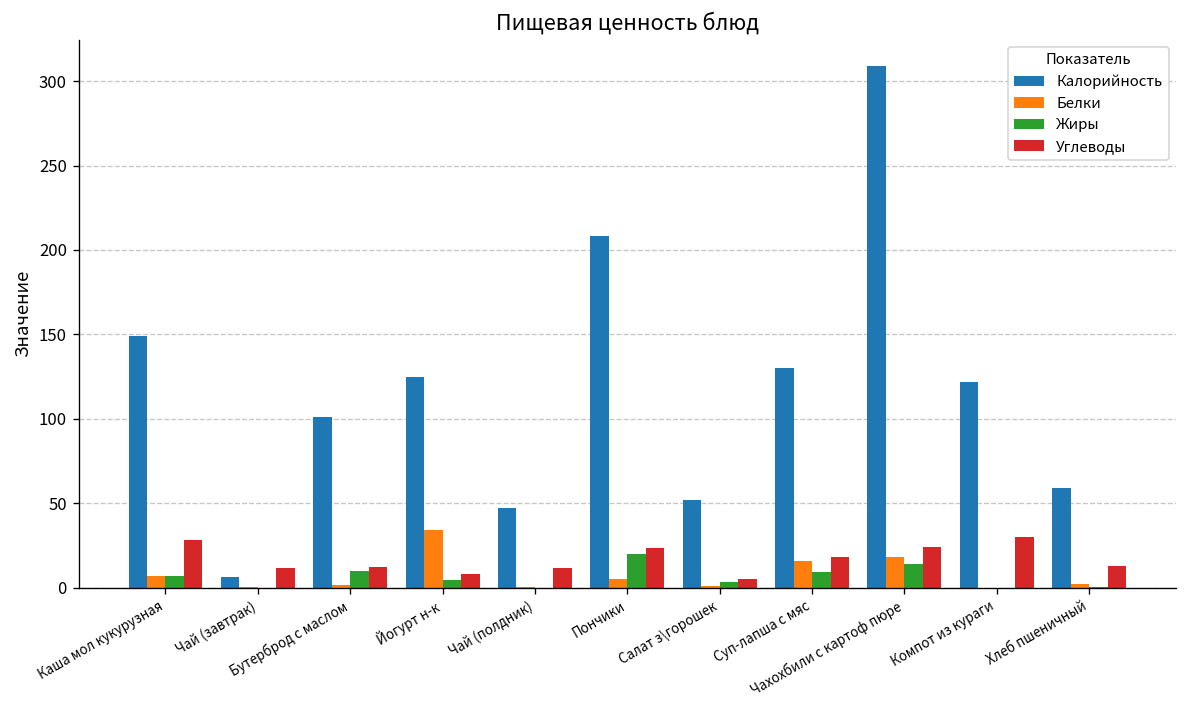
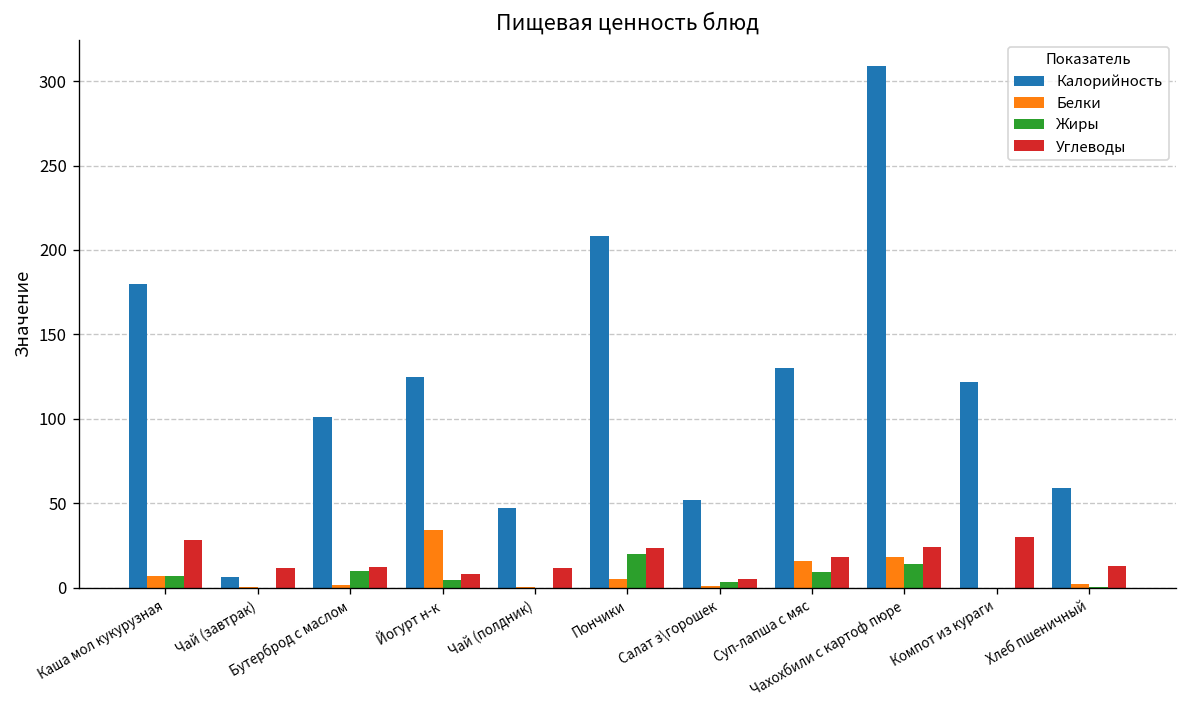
  {
    "Калорийность": {
-     "Каша мол кукурузная": 149,
+     "Каша мол кукурузная": 180,
      "Чай (завтрак)": 6,
      "Бутерброд с маслом": 101,
      "Йогурт н-к": 125,
      "Чай (полдник)": 47,
      "Пончики": 208,
      "Салат з\\горошек": 52,
      "Суп-лапша с мяс": 130,
      "Чахохбили с картоф пюре": 309,
      "Компот из кураги": 122,
      "Хлеб пшеничный": 59
    },
    "Белки": {
      "Каша мол кукурузная": 7,
      "Бутерброд с маслом": 2,
      "Йогурт н-к": 34,
      "Пончики": 5,
      "Суп-лапша с мяс": 16,
      "Чахохбили с картоф пюре": 18,
      "Компот из кураги": 0,
      "Хлеб пшеничный": 2
    },
    "Жиры": {
      "Каша мол кукурузная": 7,
      "Чай (завтрак)": 0,
      "Бутерброд с маслом": 10,
      "Йогурт н-к": 5,
      "Чай (полдник)": 0,
      "Пончики": 20,
      "Салат з\\горошек": 3,
      "Суп-лапша с мяс": 9,
      "Чахохбили с картоф пюре": 14,
      "Компот из кураги": 0
    },
    "Углеводы": {
      "Каша мол кукурузная": 28,
      "Чай (завтрак)": 11,
      "Бутерброд с маслом": 12,
      "Йогурт н-к": 8,
      "Чай (полдник)": 11,
      "Пончики": 23,
      "Салат з\\горошек": 5,
      "Суп-лапша с мяс": 18,
      "Чахохбили с картоф пюре": 24,
      "Компот из кураги": 30,
      "Хлеб пшеничный": 13
    }
  }
